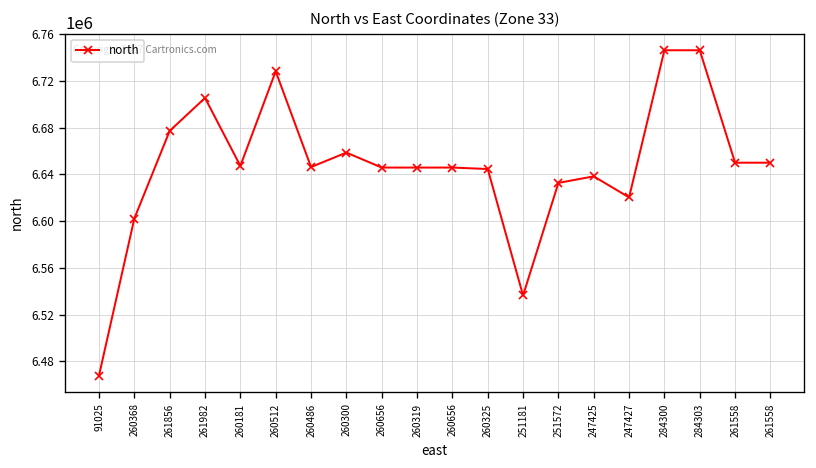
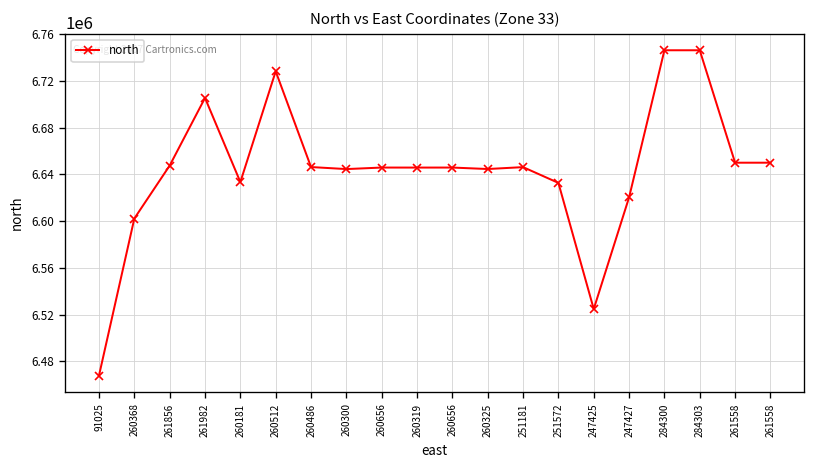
  {
    "91025": 6470000,
    "260368": 6600000,
-   "261856": 6680000,
+   "261856": 6650000,
    "261982": 6710000,
-   "260181": 6650000,
+   "260181": 6630000,
    "260512": 6730000,
    "260486": 6650000,
-   "260300": 6660000,
+   "260300": 6640000,
    "260319": 6650000,
    "260325": 6640000,
-   "251181": 6540000,
+   "251181": 6650000,
    "251572": 6630000,
-   "247425": 6640000,
+   "247425": 6520000,
    "247427": 6620000,
    "284300": 6750000,
    "284303": 6750000
  }
